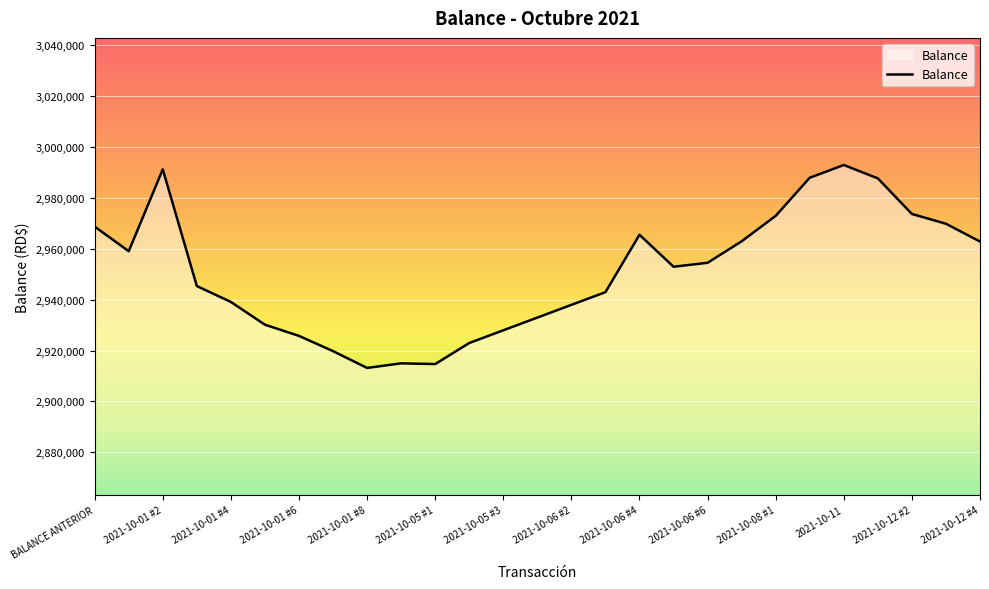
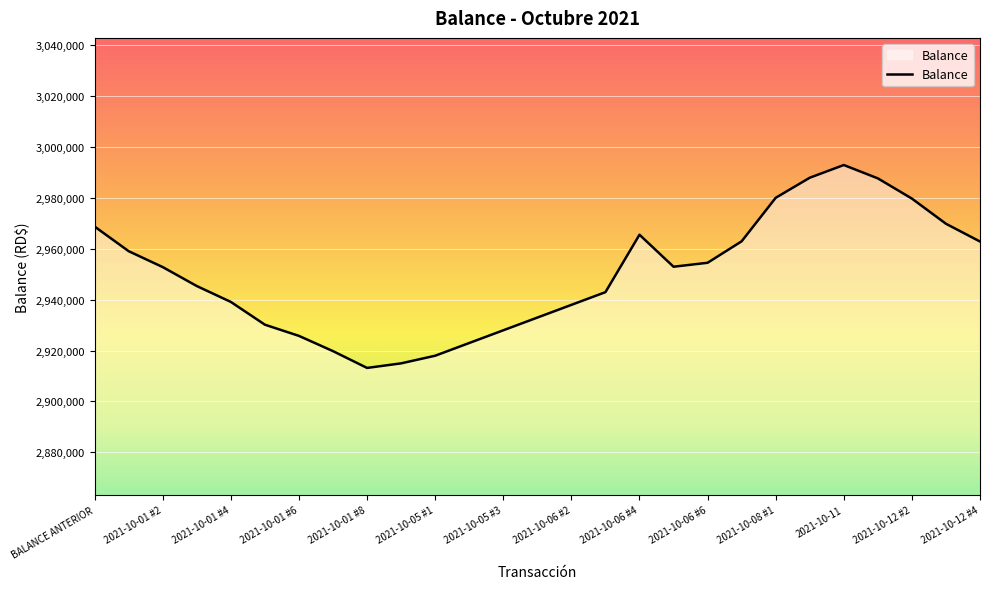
  {
    "BALANCE ANTERIOR": "2,969,000",
-   "2021-10-01 #2": "2,991,000",
+   "2021-10-01 #2": "2,953,000",
    "2021-10-01 #4": "2,939,000",
    "2021-10-01 #6": "2,926,000",
    "2021-10-01 #8": "2,913,000",
-   "2021-10-05 #1": "2,915,000",
+   "2021-10-05 #1": "2,918,000",
    "2021-10-05 #3": "2,928,000",
    "2021-10-06 #2": "2,938,000",
    "2021-10-06 #4": "2,966,000",
    "2021-10-06 #6": "2,955,000",
-   "2021-10-08 #1": "2,973,000",
+   "2021-10-08 #1": "2,980,000",
    "2021-10-11": "2,993,000",
-   "2021-10-12 #2": "2,974,000",
+   "2021-10-12 #2": "2,980,000",
    "2021-10-12 #4": "2,963,000"
  }
